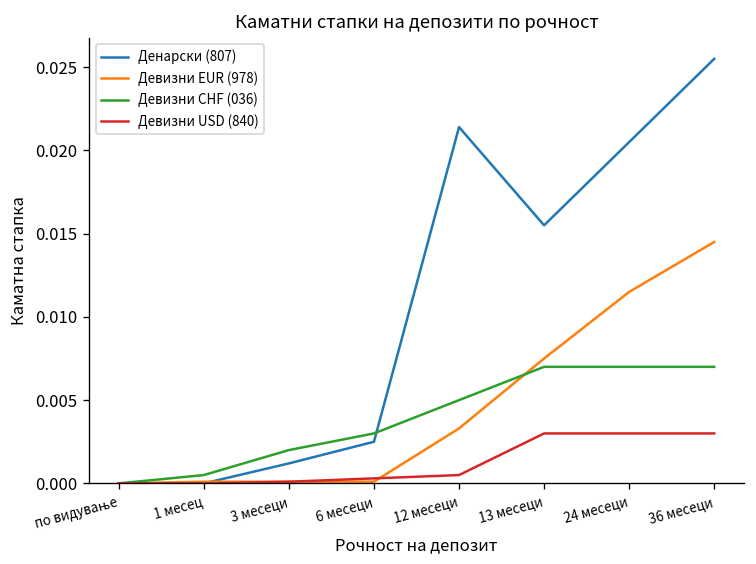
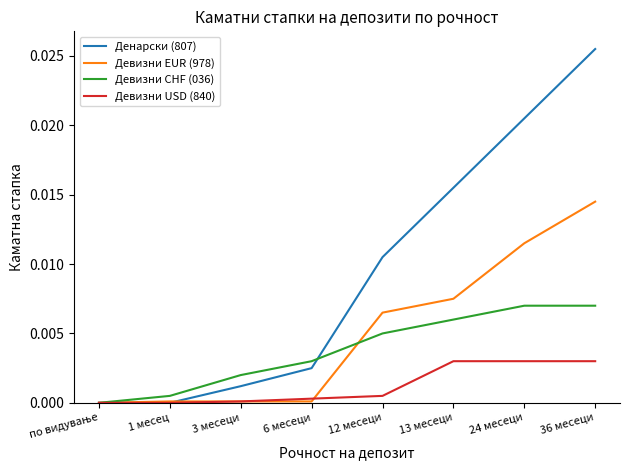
  {
    "Денарски (807)": {
      "3 месеци": 0.0012,
      "6 месеци": 0.0025,
-     "12 месеци": 0.0214,
+     "12 месеци": 0.0105,
      "13 месеци": 0.0155,
      "24 месеци": 0.0205,
      "36 месеци": 0.0255
    },
    "Девизни EUR (978)": {
      "6 месеци": 0.0001,
-     "12 месеци": 0.0033,
+     "12 месеци": 0.0065,
      "13 месеци": 0.0075,
      "24 месеци": 0.0115,
      "36 месеци": 0.0145
    },
    "Девизни CHF (036)": {
      "1 месец": 0.0005,
      "3 месеци": 0.002,
      "6 месеци": 0.003,
      "12 месеци": 0.005,
-     "13 месеци": 0.007,
+     "13 месеци": 0.006,
      "24 месеци": 0.007,
      "36 месеци": 0.007
    },
    "Девизни USD (840)": {
      "6 месеци": 0.0003,
      "12 месеци": 0.0005,
      "13 месеци": 0.0030,
      "24 месеци": 0.0030,
      "36 месеци": 0.0030
    }
  }
